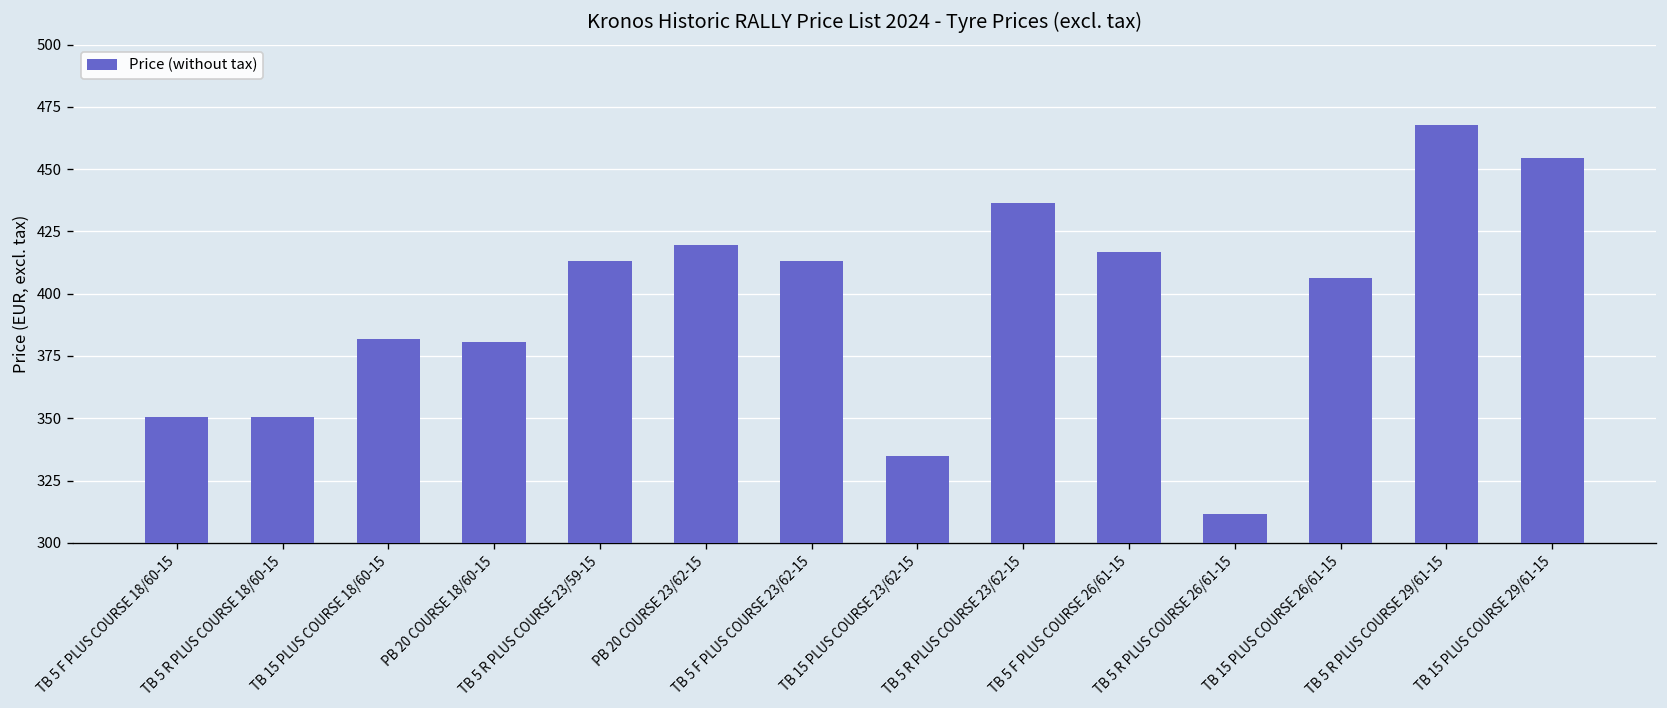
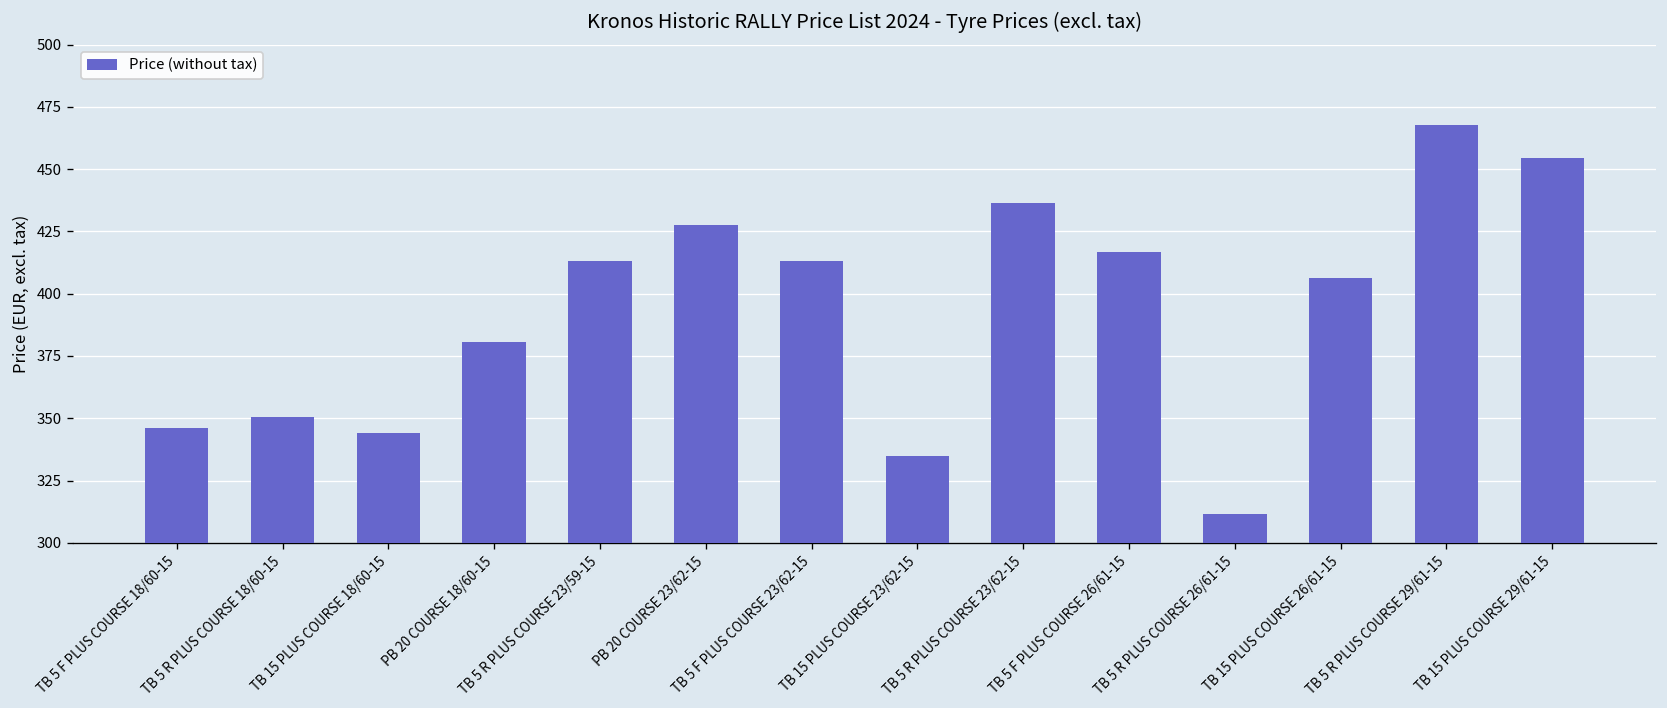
  {
-   "TB 5 F PLUS COURSE 18/60-15": 351,
+   "TB 5 F PLUS COURSE 18/60-15": 346,
    "TB 5 R PLUS COURSE 18/60-15": 351,
-   "TB 15 PLUS COURSE 18/60-15": 382,
+   "TB 15 PLUS COURSE 18/60-15": 344,
    "PB 20 COURSE 18/60-15": 381,
    "TB 5 R PLUS COURSE 23/59-15": 413,
-   "PB 20 COURSE 23/62-15": 419,
+   "PB 20 COURSE 23/62-15": 427,
    "TB 5 F PLUS COURSE 23/62-15": 413,
    "TB 15 PLUS COURSE 23/62-15": 335,
    "TB 5 R PLUS COURSE 23/62-15": 436,
    "TB 5 F PLUS COURSE 26/61-15": 417,
    "TB 5 R PLUS COURSE 26/61-15": 312,
    "TB 15 PLUS COURSE 26/61-15": 406,
    "TB 5 R PLUS COURSE 29/61-15": 468,
    "TB 15 PLUS COURSE 29/61-15": 455
  }
